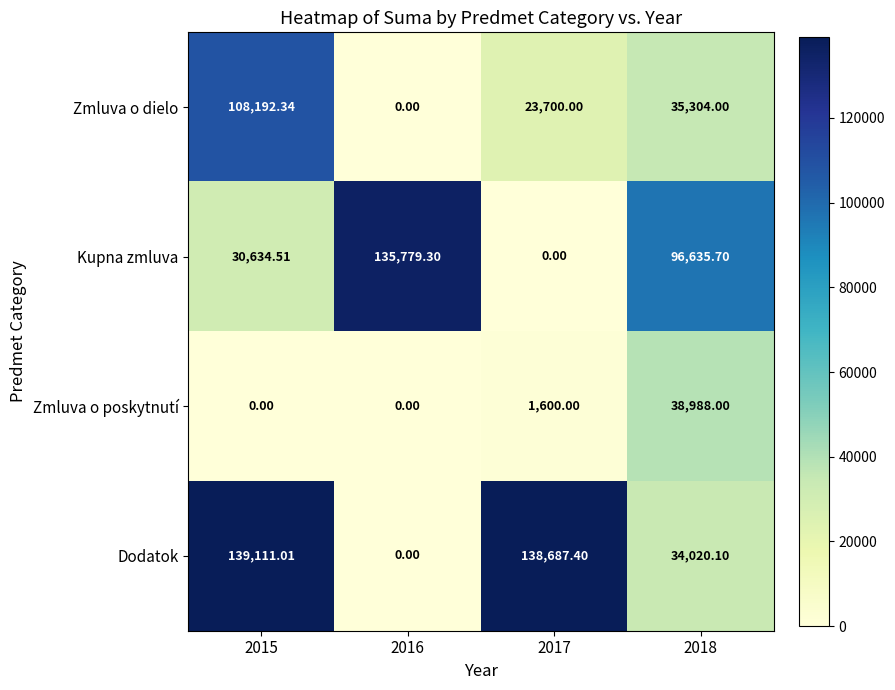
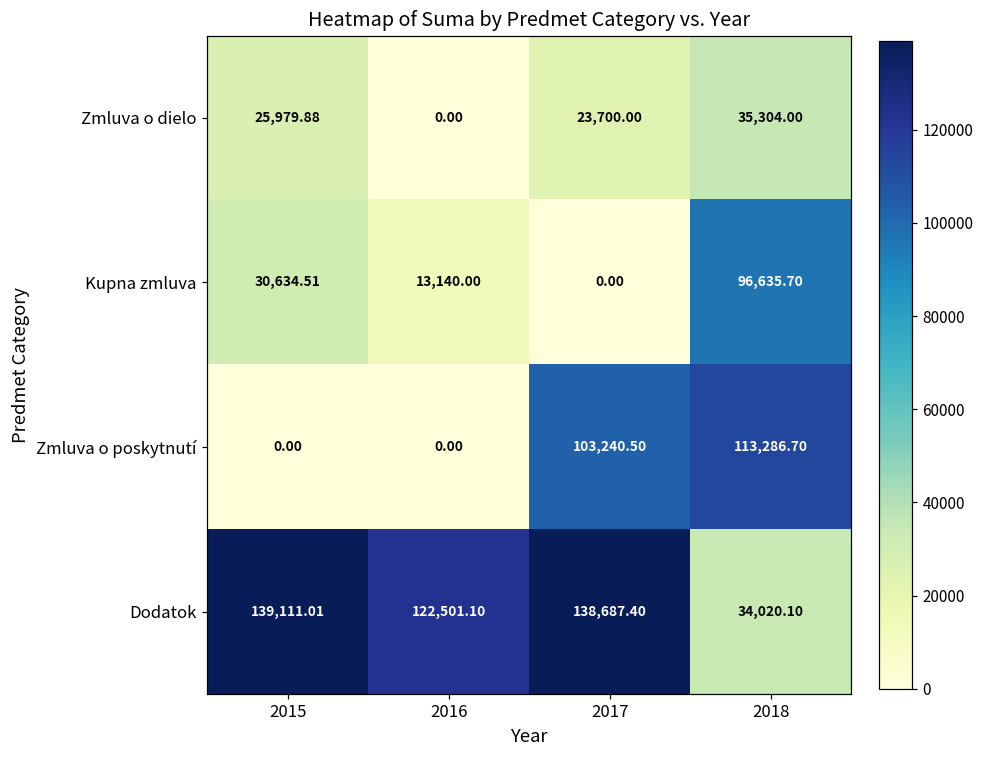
  {
    "Zmluva o dielo": {
-     "2015": "108,192.34",
+     "2015": "25,979.88",
      "2016": "0.00",
      "2017": "23,700.00",
      "2018": "35,304.00"
    },
    "Kupna zmluva": {
      "2015": "30,634.51",
-     "2016": "135,779.30",
+     "2016": "13,140.00",
      "2017": "0.00",
      "2018": "96,635.70"
    },
    "Zmluva o poskytnutí": {
      "2015": "0.00",
      "2016": "0.00",
-     "2017": "1,600.00",
-     "2018": "38,988.00"
+     "2017": "103,240.50",
+     "2018": "113,286.70"
    },
    "Dodatok": {
      "2015": "139,111.01",
-     "2016": "0.00",
+     "2016": "122,501.10",
      "2017": "138,687.40",
      "2018": "34,020.10"
    }
  }
